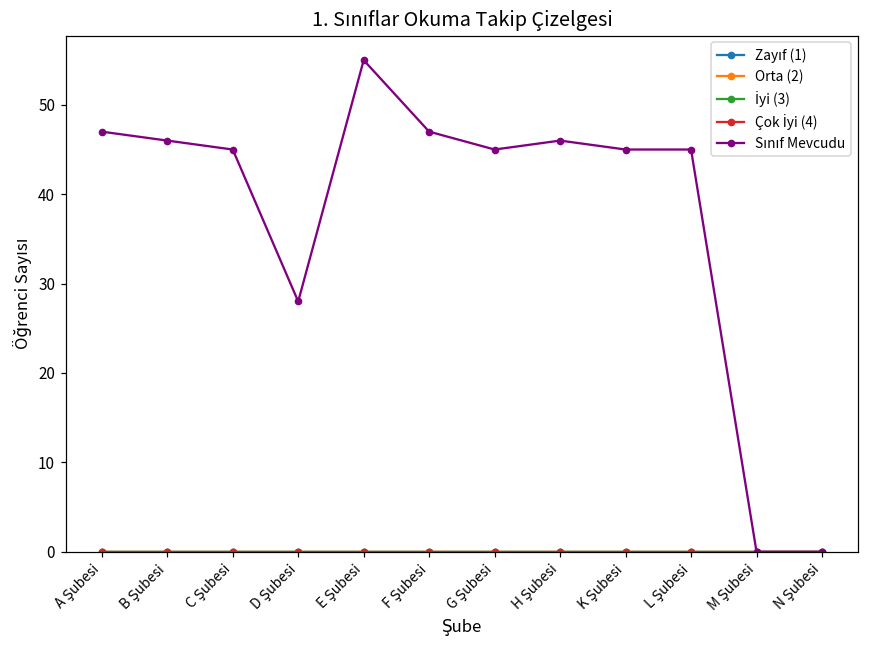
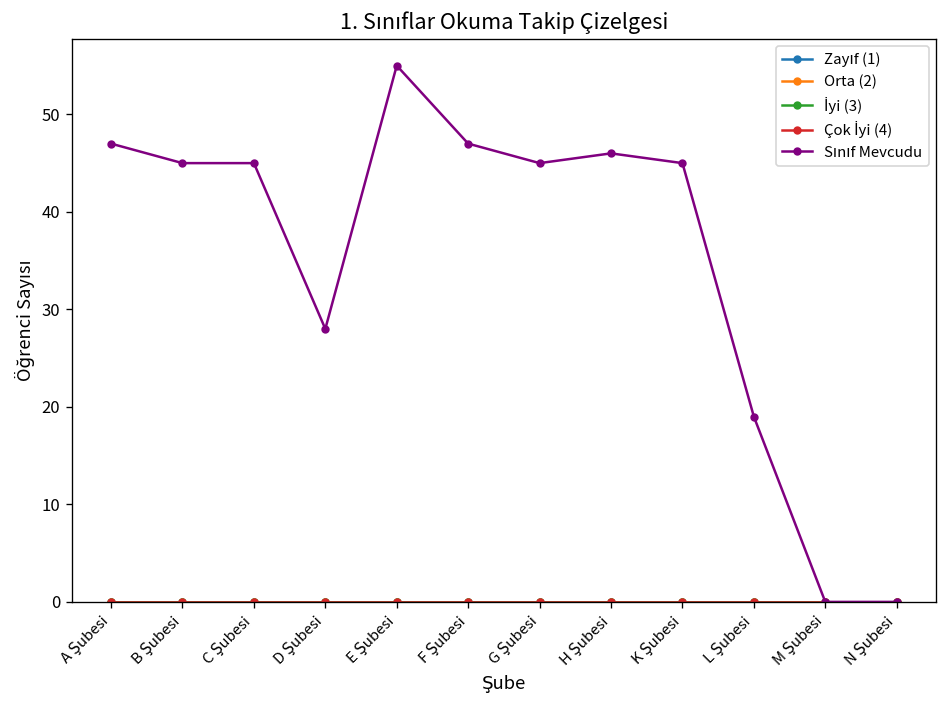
  {
    "Çok İyi (4)": {
      "A Şubesi": 0,
      "B Şubesi": 0,
      "C Şubesi": 0,
      "D Şubesi": 0,
      "E Şubesi": 0,
      "F Şubesi": 0,
      "G Şubesi": 0,
      "H Şubesi": 0,
      "K Şubesi": 0,
      "L Şubesi": 0
    },
    "Sınıf Mevcudu": {
      "A Şubesi": 47,
-     "B Şubesi": 46,
+     "B Şubesi": 45,
      "C Şubesi": 45,
      "D Şubesi": 28,
      "E Şubesi": 55,
      "F Şubesi": 47,
      "G Şubesi": 45,
      "H Şubesi": 46,
      "K Şubesi": 45,
-     "L Şubesi": 45
+     "L Şubesi": 19
    }
  }
